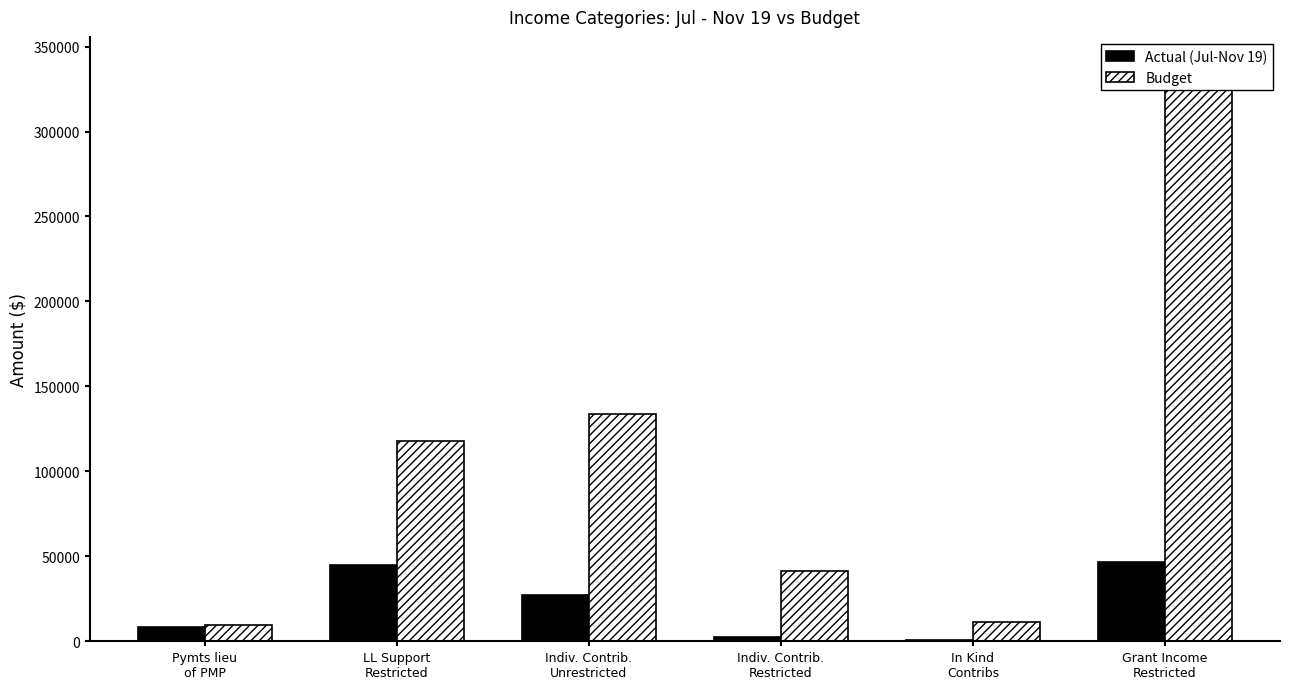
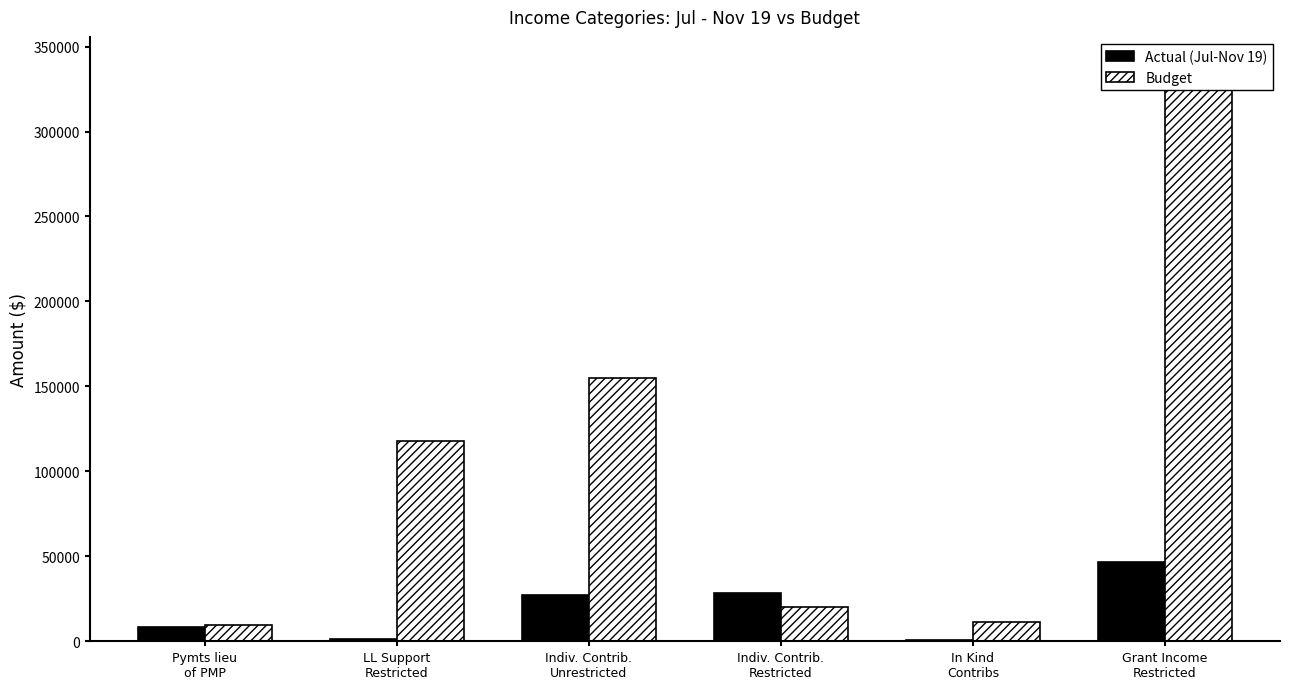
  {
    "Actual (Jul-Nov 19)": {
      "Pymts lieu of PMP": 9000,
-     "LL Support Restricted": 45000,
+     "LL Support Restricted": 1000,
      "Indiv. Contrib. Unrestricted": 27000,
-     "Indiv. Contrib. Restricted": 3000,
+     "Indiv. Contrib. Restricted": 28000,
      "Grant Income Restricted": 47000
    },
    "Budget": {
      "Pymts lieu of PMP": 9000,
      "LL Support Restricted": 118000,
-     "Indiv. Contrib. Unrestricted": 134000,
-     "Indiv. Contrib. Restricted": 41000,
+     "Indiv. Contrib. Unrestricted": 155000,
+     "Indiv. Contrib. Restricted": 20000,
      "In Kind Contribs": 11000
    }
  }
